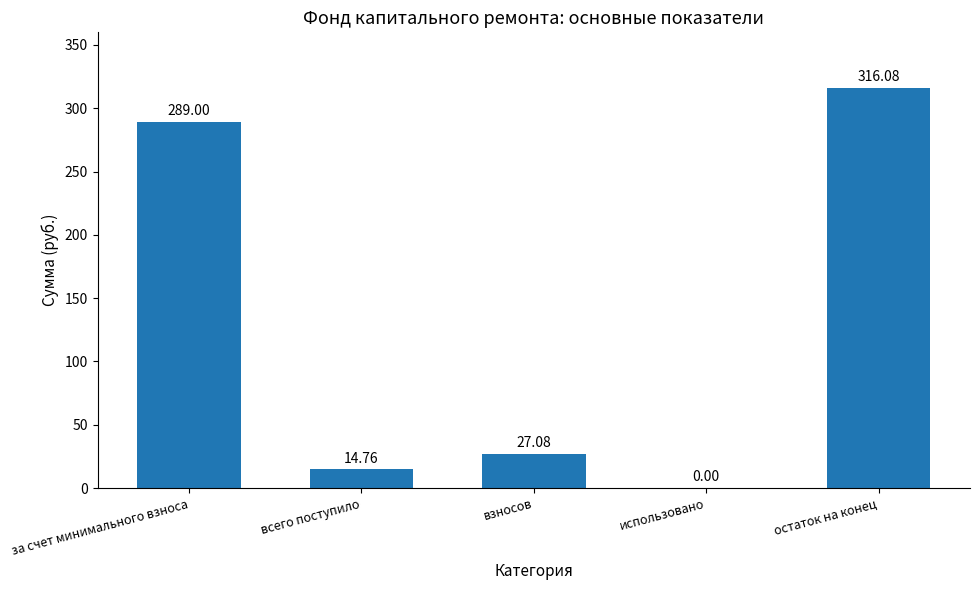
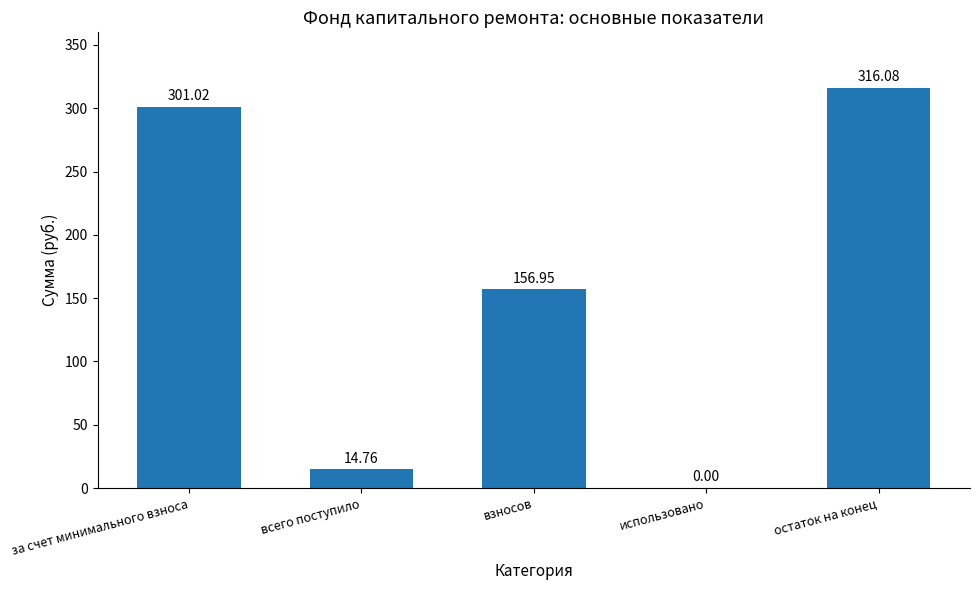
  {
-   "за счет минимального взноса": 289.00,
+   "за счет минимального взноса": 301.02,
    "всего поступило": 14.76,
-   "взносов": 27.08,
+   "взносов": 156.95,
    "использовано": 0.00,
    "остаток на конец": 316.08
  }
